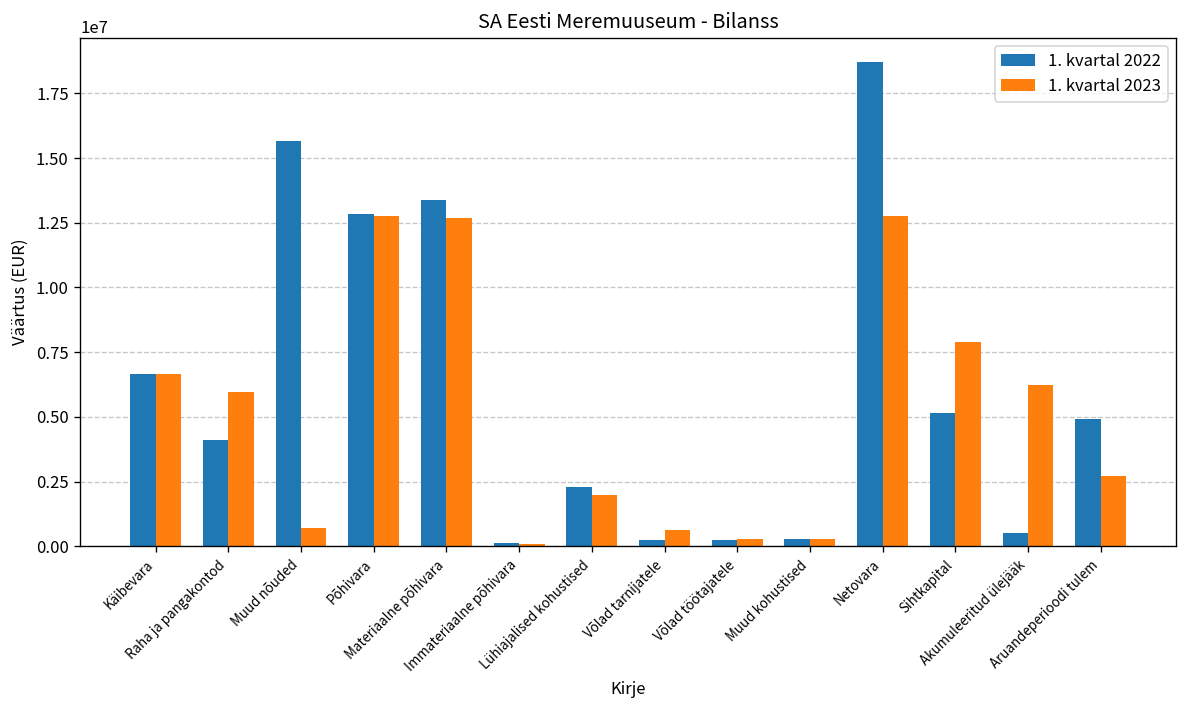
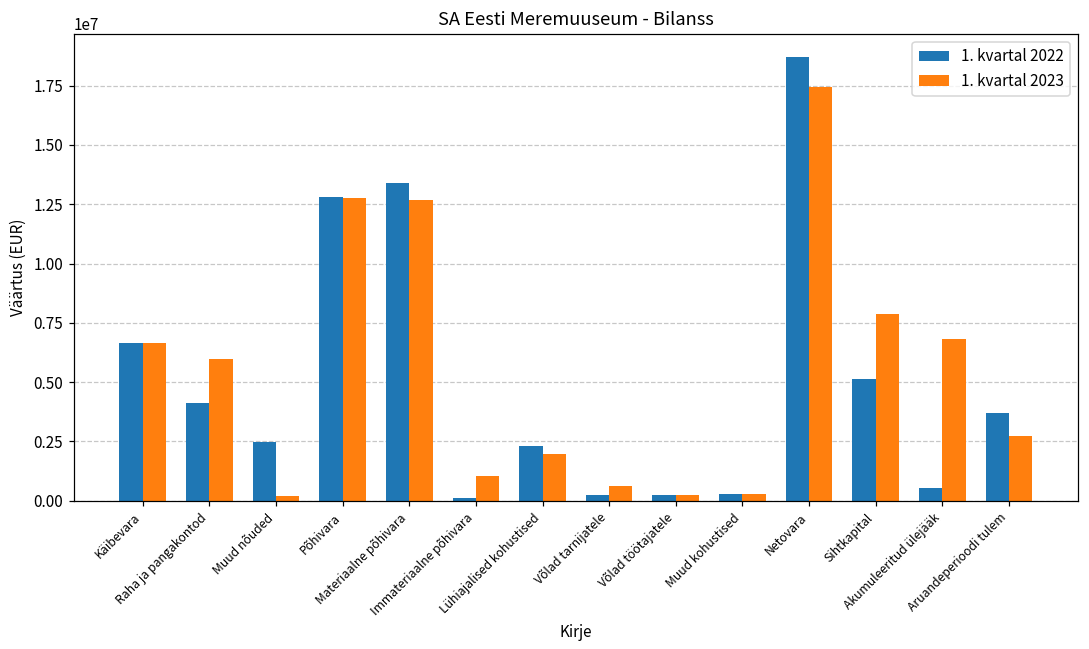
  {
    "1. kvartal 2022": {
      "Käibevara": 6700000,
      "Raha ja pangakontod": 4100000,
-     "Muud nõuded": 15700000,
+     "Muud nõuded": 2500000,
      "Põhivara": 12800000,
      "Materiaalne põhivara": 13400000,
      "Lühiajalised kohustised": 2300000,
      "Võlad tarnijatele": 300000,
      "Võlad töötajatele": 200000,
      "Muud kohustised": 300000,
      "Netovara": 18700000,
      "Sihtkapital": 5100000,
      "Akumuleeritud ülejääk": 500000,
-     "Aruandeperioodi tulem": 4900000
+     "Aruandeperioodi tulem": 3700000
    },
    "1. kvartal 2023": {
      "Käibevara": 6700000,
      "Raha ja pangakontod": 6000000,
-     "Muud nõuded": 700000,
+     "Muud nõuded": 200000,
      "Põhivara": 12800000,
      "Materiaalne põhivara": 12700000,
-     "Immateriaalne põhivara": 100000,
+     "Immateriaalne põhivara": 1000000,
      "Lühiajalised kohustised": 2000000,
      "Võlad tarnijatele": 600000,
      "Võlad töötajatele": 300000,
      "Muud kohustised": 300000,
-     "Netovara": 12700000,
+     "Netovara": 17500000,
      "Sihtkapital": 7900000,
-     "Akumuleeritud ülejääk": 6200000,
+     "Akumuleeritud ülejääk": 6800000,
      "Aruandeperioodi tulem": 2700000
    }
  }
